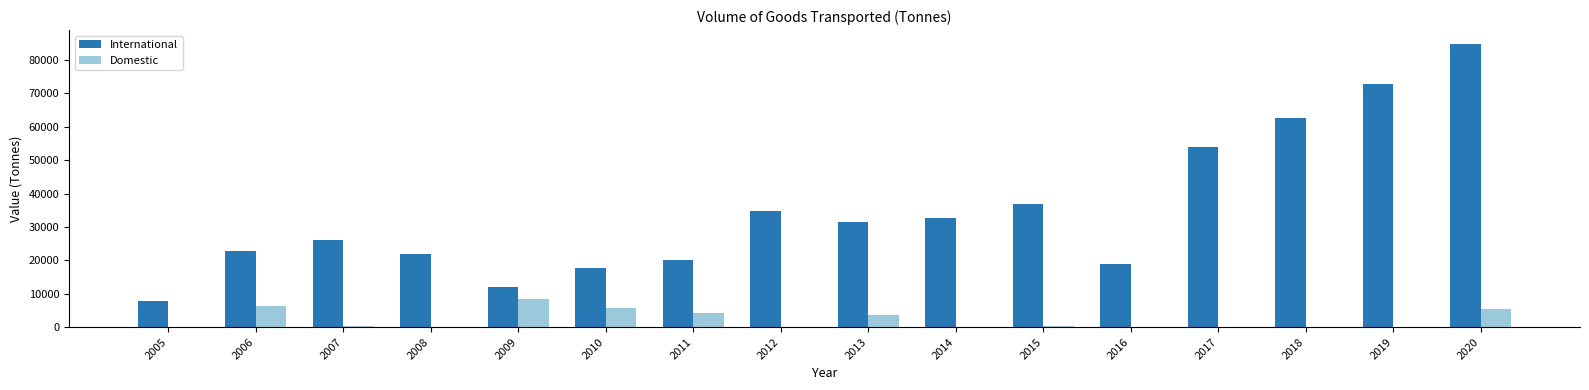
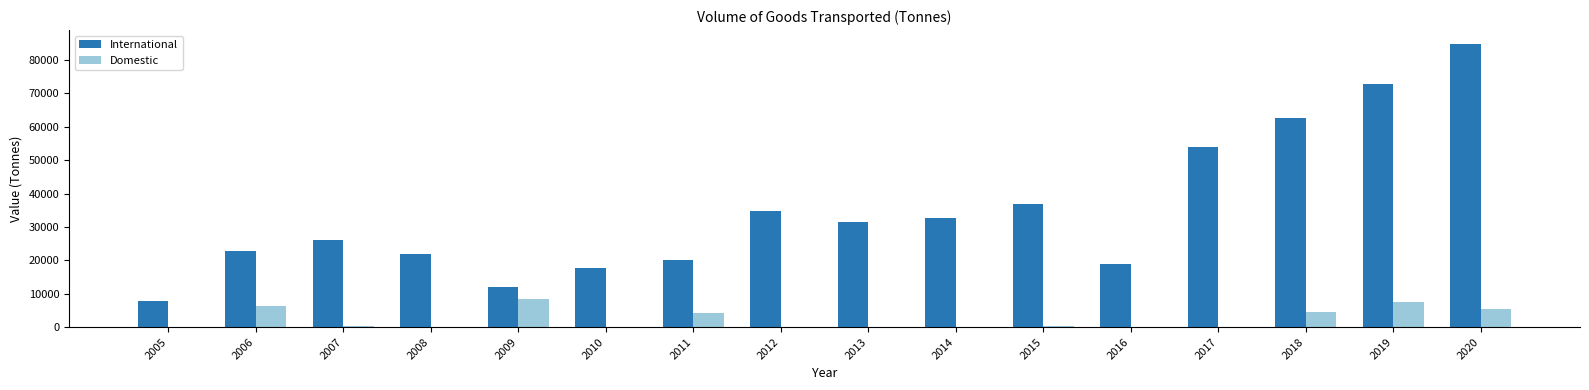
  {
    "International": {
      "2005": 8000,
      "2006": 23000,
      "2007": 26000,
      "2008": 22000,
      "2009": 12000,
      "2010": 18000,
      "2011": 20000,
      "2012": 35000,
      "2013": 32000,
      "2014": 33000,
      "2015": 37000,
      "2016": 19000,
      "2017": 54000,
      "2018": 63000,
      "2019": 73000,
      "2020": 85000
    },
    "Domestic": {
      "2006": 6000,
      "2009": 9000,
-     "2010": 6000,
+     "2010": 0,
      "2011": 4000,
-     "2013": 4000,
-     "2018": 0,
-     "2019": 0,
+     "2013": 0,
+     "2018": 5000,
+     "2019": 8000,
      "2020": 5000
    }
  }
